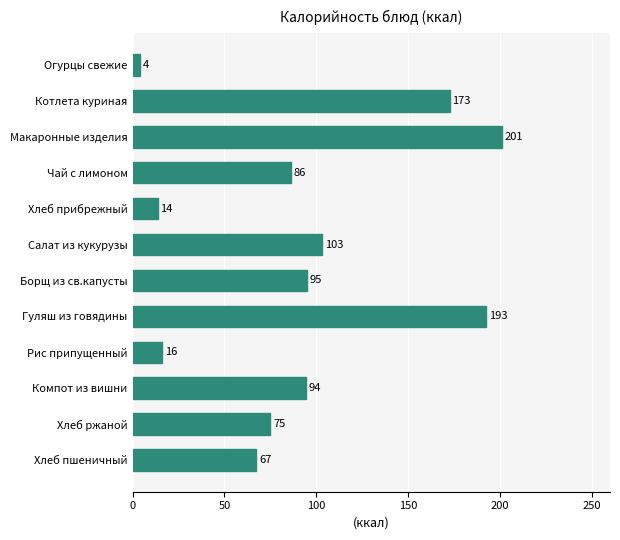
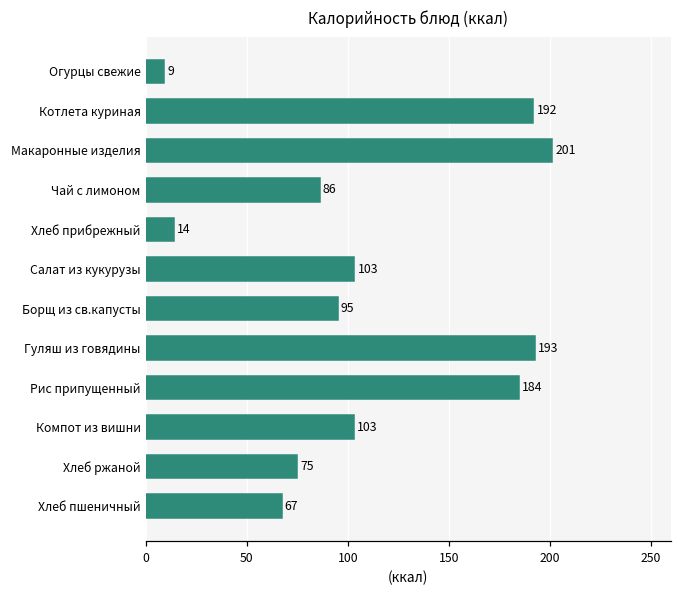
  {
-   "Огурцы свежие": 4,
-   "Котлета куриная": 173,
+   "Огурцы свежие": 9,
+   "Котлета куриная": 192,
    "Макаронные изделия": 201,
    "Чай с лимоном": 86,
    "Хлеб прибрежный": 14,
    "Салат из кукурузы": 103,
    "Борщ из св.капусты": 95,
    "Гуляш из говядины": 193,
-   "Рис припущенный": 16,
-   "Компот из вишни": 94,
+   "Рис припущенный": 184,
+   "Компот из вишни": 103,
    "Хлеб ржаной": 75,
    "Хлеб пшеничный": 67
  }
